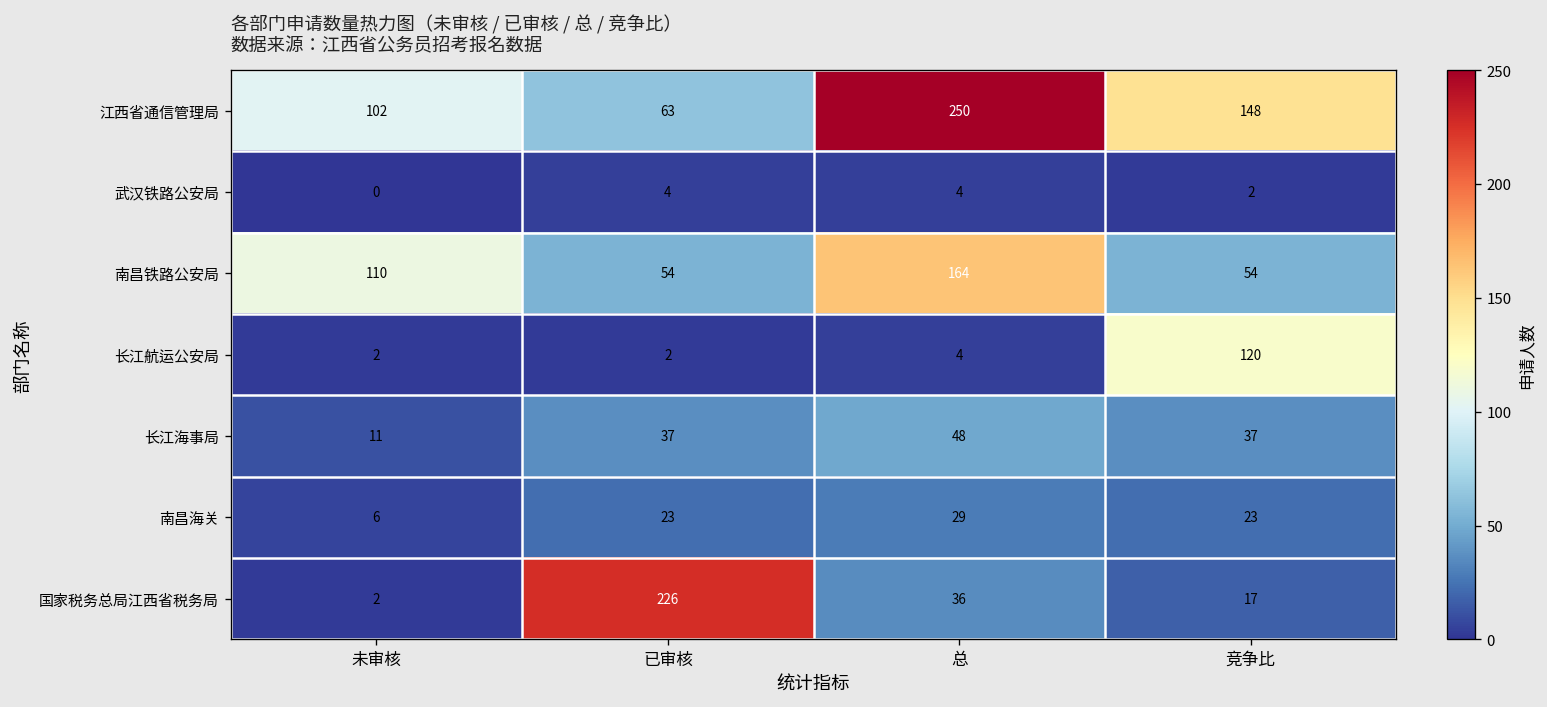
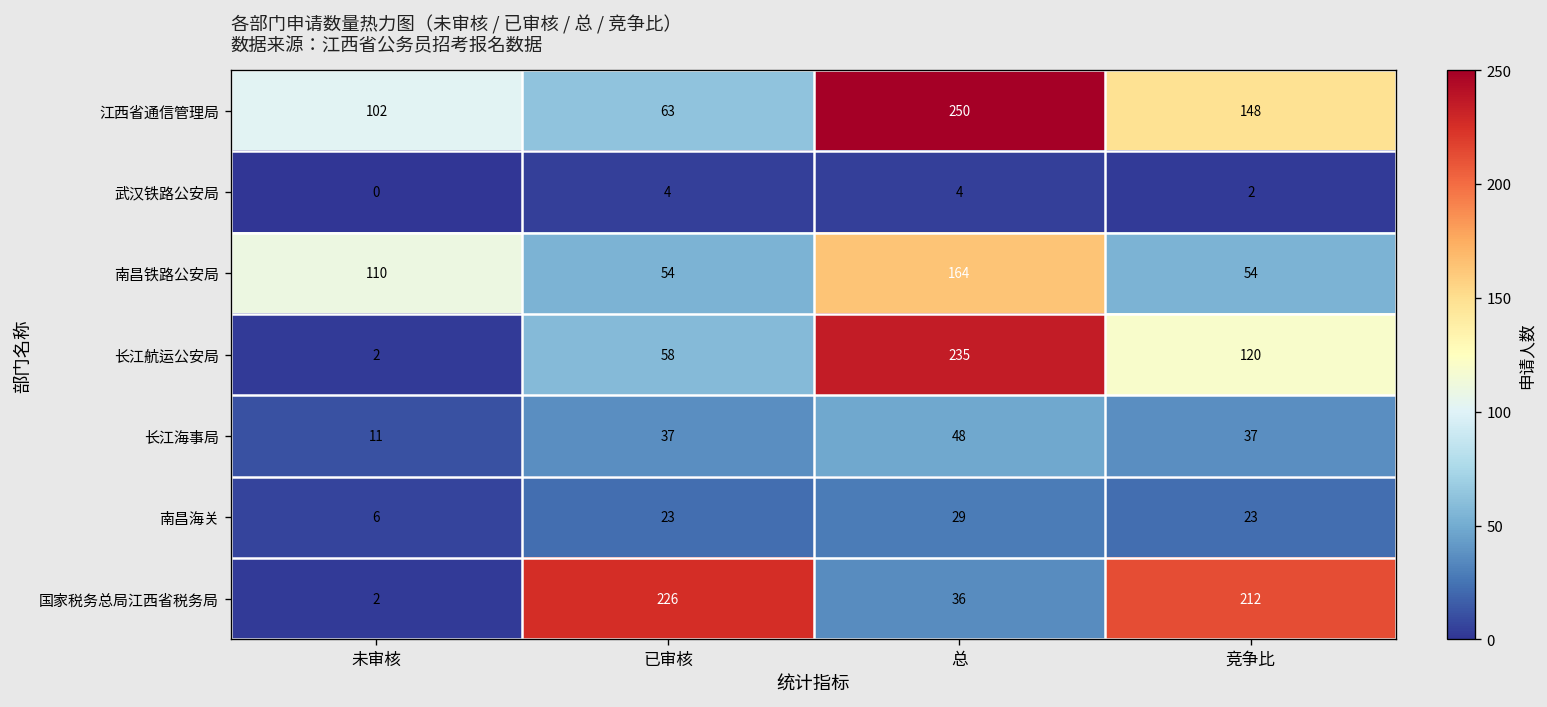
  {
    "江西省通信管理局": {
      "未审核": 102,
      "已审核": 63,
      "总": 250,
      "竞争比": 148
    },
    "武汉铁路公安局": {
      "未审核": 0,
      "已审核": 4,
      "总": 4,
      "竞争比": 2
    },
    "南昌铁路公安局": {
      "未审核": 110,
      "已审核": 54,
      "总": 164,
      "竞争比": 54
    },
    "长江航运公安局": {
      "未审核": 2,
-     "已审核": 2,
-     "总": 4,
+     "已审核": 58,
+     "总": 235,
      "竞争比": 120
    },
    "长江海事局": {
      "未审核": 11,
      "已审核": 37,
      "总": 48,
      "竞争比": 37
    },
    "南昌海关": {
      "未审核": 6,
      "已审核": 23,
      "总": 29,
      "竞争比": 23
    },
    "国家税务总局江西省税务局": {
      "未审核": 2,
      "已审核": 226,
      "总": 36,
-     "竞争比": 17
+     "竞争比": 212
    }
  }
